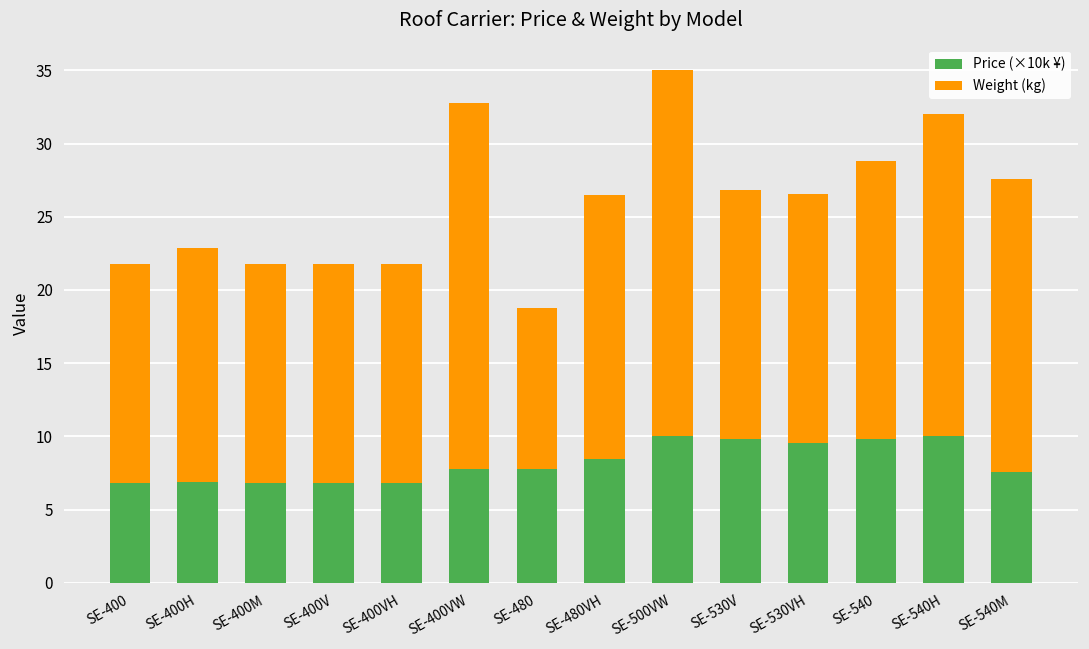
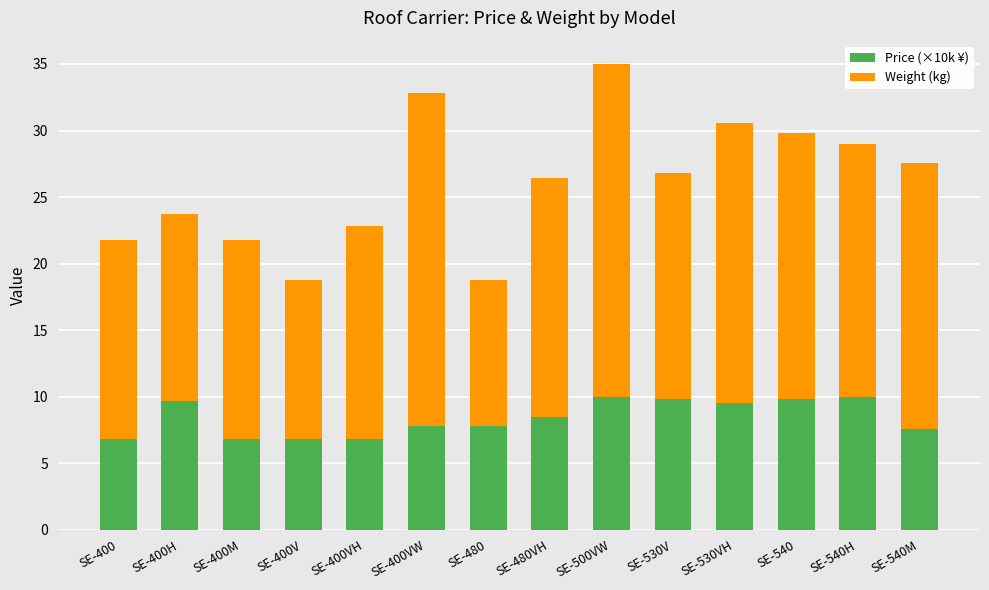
  {
    "Price (×10k ¥)": {
      "SE-400": 6.8,
-     "SE-400H": 6.9,
+     "SE-400H": 9.7,
      "SE-400M": 6.8,
      "SE-400V": 6.8,
      "SE-400VH": 6.8,
      "SE-400VW": 7.8,
      "SE-480": 7.8,
      "SE-480VH": 8.5,
      "SE-500VW": 10.0,
      "SE-530V": 9.8,
      "SE-530VH": 9.5,
      "SE-540": 9.8,
      "SE-540H": 10.0,
      "SE-540M": 7.6
    },
    "Weight (kg)": {
      "SE-400": 15,
-     "SE-400H": 16,
+     "SE-400H": 14,
      "SE-400M": 15,
-     "SE-400V": 15,
-     "SE-400VH": 15,
+     "SE-400V": 12,
+     "SE-400VH": 16,
      "SE-400VW": 25,
      "SE-480": 11,
      "SE-480VH": 18,
      "SE-500VW": 25,
      "SE-530V": 17,
-     "SE-530VH": 17,
-     "SE-540": 19,
-     "SE-540H": 22,
+     "SE-530VH": 21,
+     "SE-540": 20,
+     "SE-540H": 19,
      "SE-540M": 20
    }
  }
